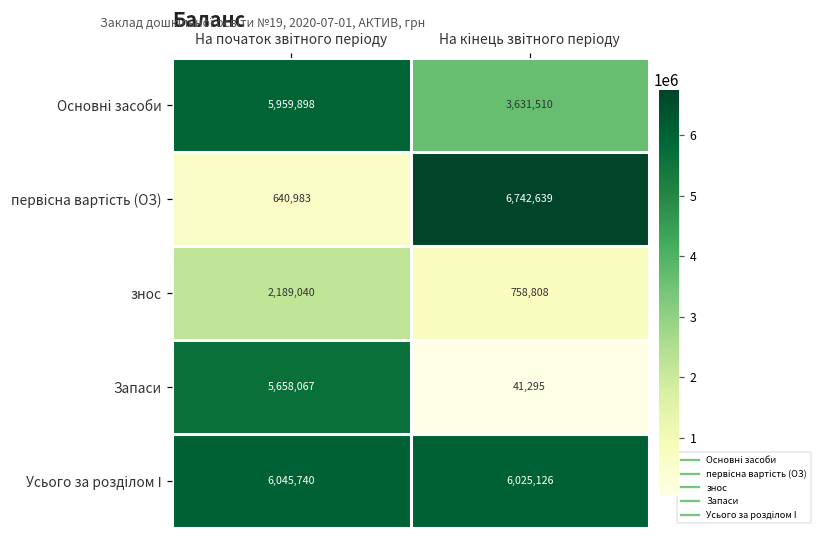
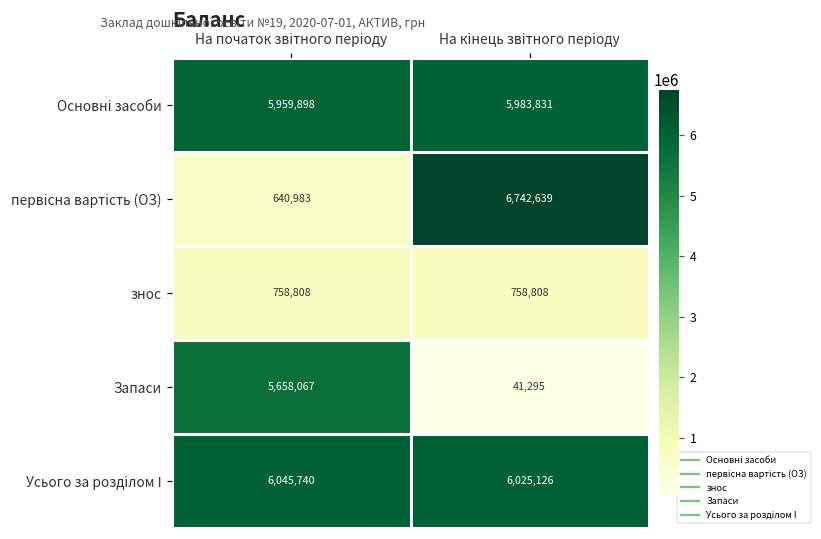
  {
    "Основні засоби": {
      "На початок звітного періоду": "5,959,898",
-     "На кінець звітного періоду": "3,631,510"
+     "На кінець звітного періоду": "5,983,831"
    },
    "первісна вартість (ОЗ)": {
      "На початок звітного періоду": "640,983",
      "На кінець звітного періоду": "6,742,639"
    },
    "знос": {
-     "На початок звітного періоду": "2,189,040",
+     "На початок звітного періоду": "758,808",
      "На кінець звітного періоду": "758,808"
    },
    "Запаси": {
      "На початок звітного періоду": "5,658,067",
      "На кінець звітного періоду": "41,295"
    },
    "Усього за розділом І": {
      "На початок звітного періоду": "6,045,740",
      "На кінець звітного періоду": "6,025,126"
    }
  }
